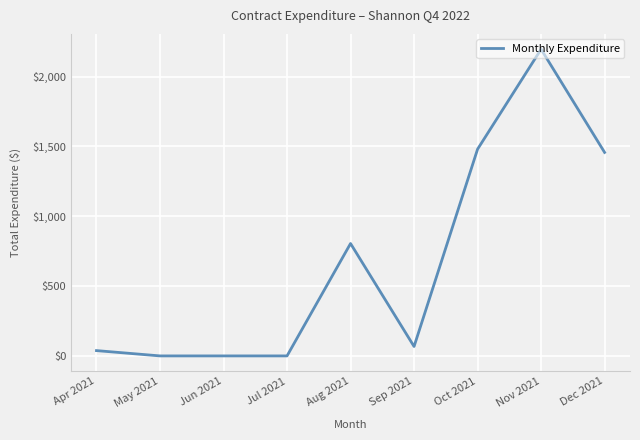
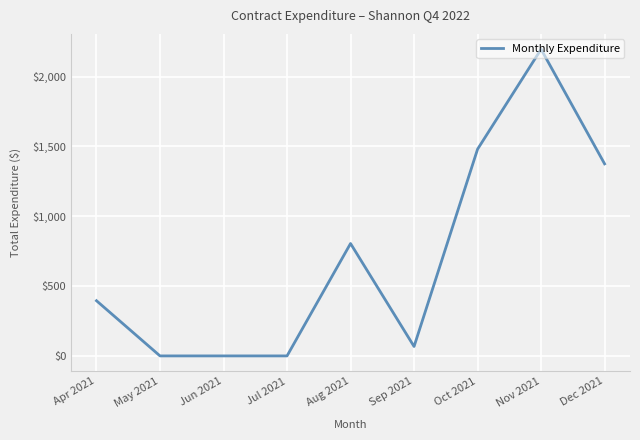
  {
-   "Apr 2021": "$40",
+   "Apr 2021": "$400",
    "May 2021": "$0",
    "Jun 2021": "$0",
    "Jul 2021": "$0",
    "Aug 2021": "$800",
    "Sep 2021": "$70",
    "Oct 2021": "$1,480",
-   "Dec 2021": "$1,460"
+   "Dec 2021": "$1,370"
  }
